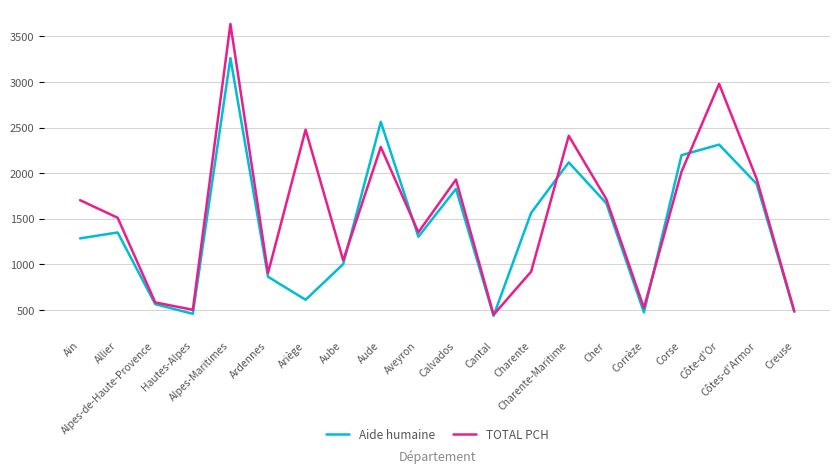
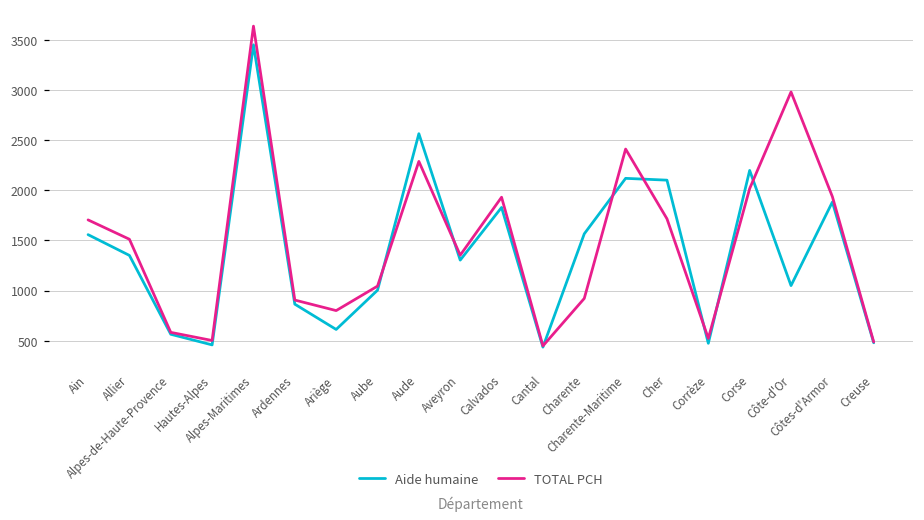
  {
    "Aide humaine": {
-     "Ain": 1300,
+     "Ain": 1600,
      "Allier": 1400,
      "Hautes-Alpes": 500,
-     "Alpes-Maritimes": 3300,
+     "Alpes-Maritimes": 3400,
      "Ardennes": 900,
      "Ariège": 600,
      "Aube": 1000,
      "Aude": 2600,
      "Aveyron": 1300,
      "Calvados": 1800,
      "Charente": 1600,
      "Charente-Maritime": 2100,
-     "Cher": 1700,
+     "Cher": 2100,
      "Corrèze": 500,
      "Corse": 2200,
-     "Côte-d'Or": 2300,
+     "Côte-d'Or": 1000,
      "Côtes-d'Armor": 1900
    },
    "TOTAL PCH": {
      "Ain": 1700,
      "Allier": 1500,
      "Hautes-Alpes": 500,
      "Alpes-Maritimes": 3600,
      "Ardennes": 900,
-     "Ariège": 2500,
+     "Ariège": 800,
      "Aube": 1000,
      "Aude": 2300,
      "Aveyron": 1400,
      "Calvados": 1900,
      "Charente": 900,
      "Charente-Maritime": 2400,
      "Cher": 1700,
      "Corrèze": 500,
      "Corse": 2000,
      "Côte-d'Or": 3000,
      "Côtes-d'Armor": 1900
    }
  }
